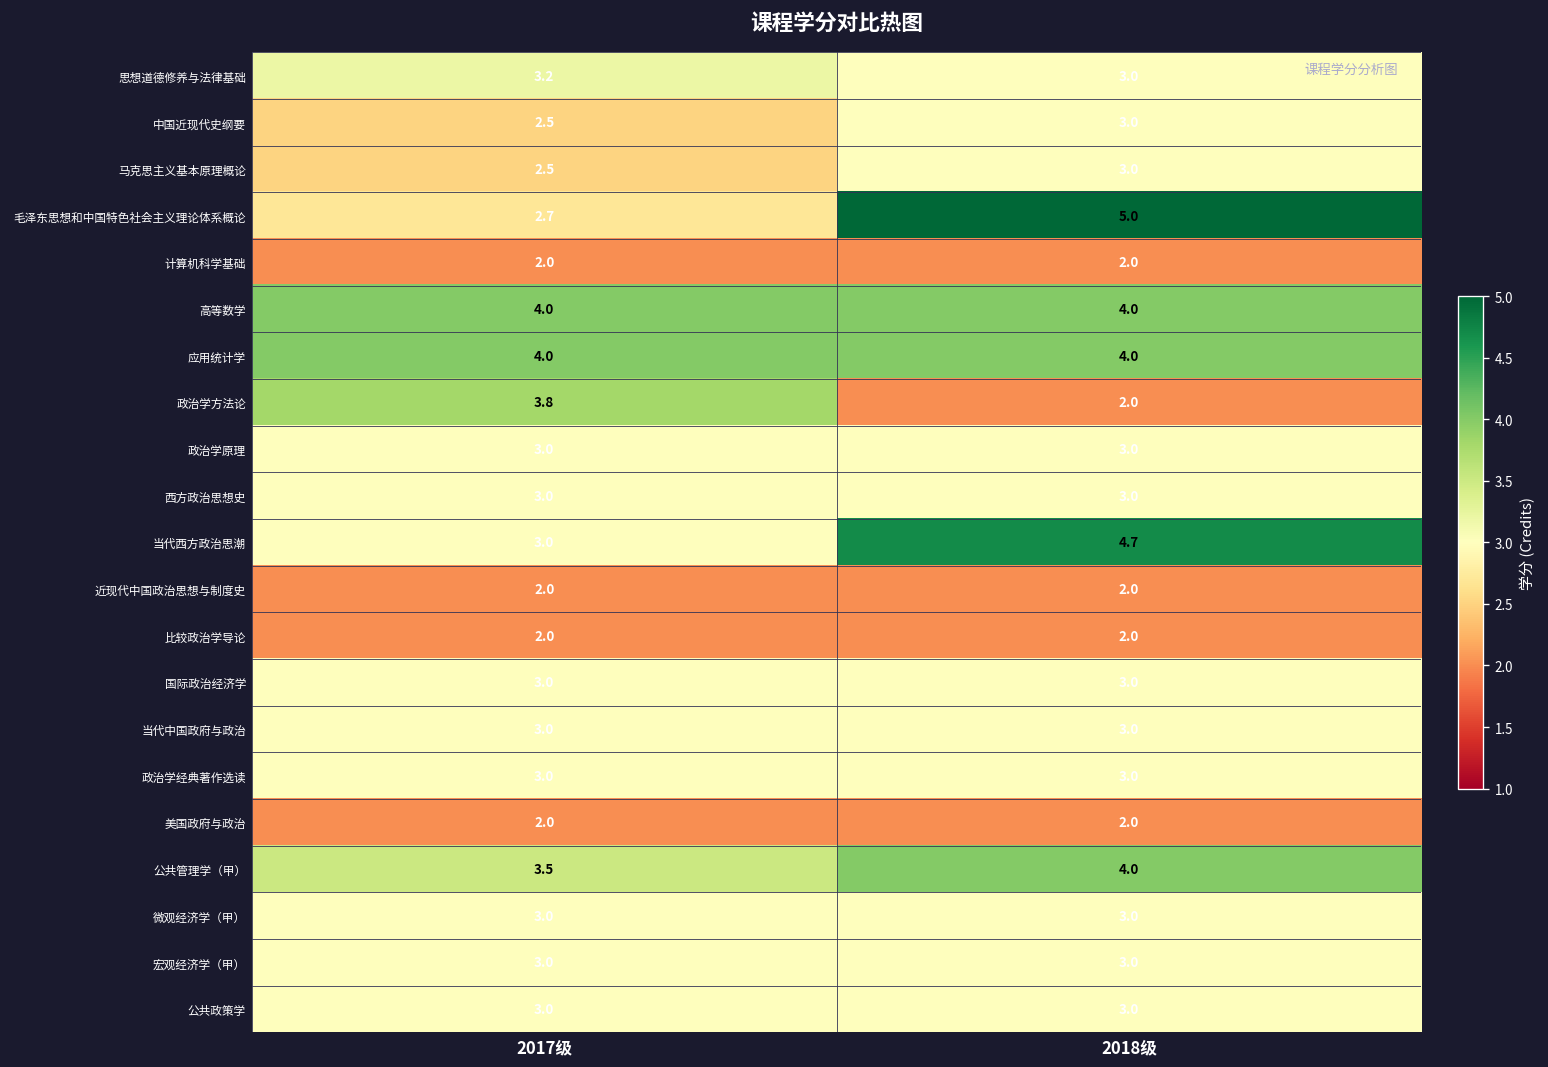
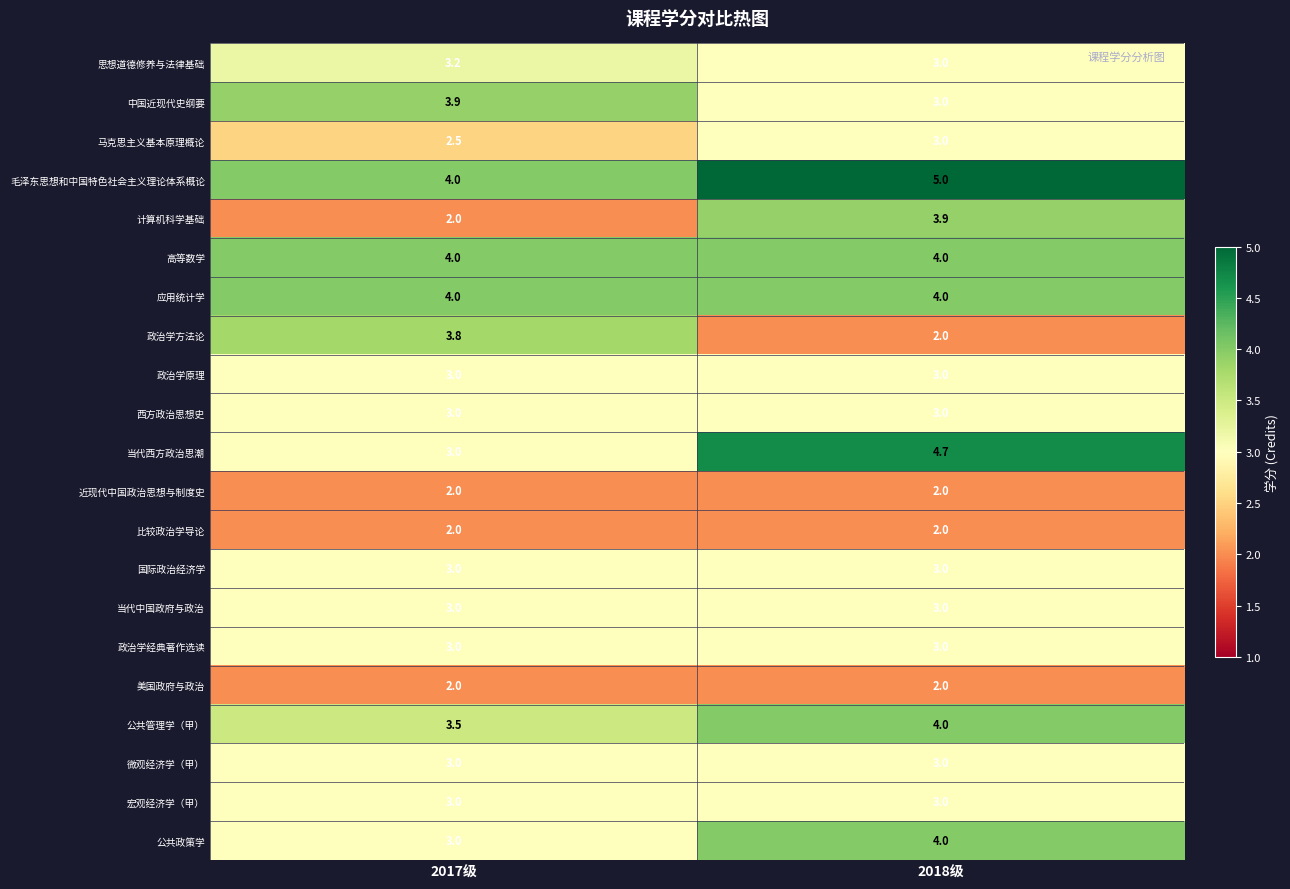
  {
    "思想道德修养与法律基础": {
      "2017级": 3.2
    },
    "中国近现代史纲要": {
-     "2017级": 2.5,
+     "2017级": 3.9,
      "2018级": 3.0
    },
    "马克思主义基本原理概论": {
      "2017级": 2.5,
      "2018级": 3.0
    },
    "毛泽东思想和中国特色社会主义理论体系概论": {
-     "2017级": 2.7,
+     "2017级": 4.0,
      "2018级": 5.0
    },
    "计算机科学基础": {
      "2017级": 2.0,
-     "2018级": 2.0
+     "2018级": 3.9
    },
    "高等数学": {
      "2017级": 4.0,
      "2018级": 4.0
    },
    "应用统计学": {
      "2017级": 4.0,
      "2018级": 4.0
    },
    "政治学方法论": {
      "2017级": 3.8,
      "2018级": 2.0
    },
    "政治学原理": {
      "2017级": 3.0,
      "2018级": 3.0
    },
    "西方政治思想史": {
      "2017级": 3.0,
      "2018级": 3.0
    },
    "当代西方政治思潮": {
      "2017级": 3.0,
      "2018级": 4.7
    },
    "近现代中国政治思想与制度史": {
      "2017级": 2.0,
      "2018级": 2.0
    },
    "比较政治学导论": {
      "2017级": 2.0,
      "2018级": 2.0
    },
    "国际政治经济学": {
      "2017级": 3.0,
      "2018级": 3.0
    },
    "当代中国政府与政治": {
      "2017级": 3.0,
      "2018级": 3.0
    },
    "政治学经典著作选读": {
      "2017级": 3.0,
      "2018级": 3.0
    },
    "美国政府与政治": {
      "2017级": 2.0,
      "2018级": 2.0
    },
    "公共管理学（甲）": {
      "2017级": 3.5,
      "2018级": 4.0
    },
    "微观经济学（甲）": {
      "2017级": 3.0,
      "2018级": 3.0
    },
    "宏观经济学（甲）": {
      "2017级": 3.0,
      "2018级": 3.0
    },
    "公共政策学": {
      "2017级": 3.0,
-     "2018级": 3.0
+     "2018级": 4.0
    }
  }
